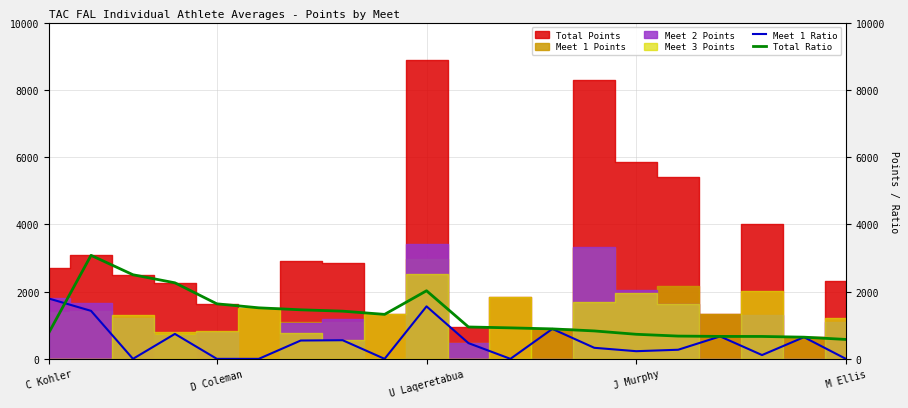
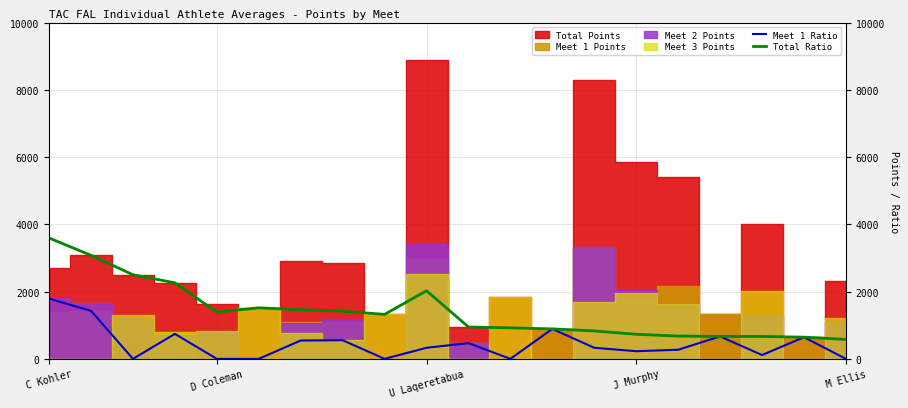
  {
    "Meet 1 Ratio": {
      "D Coleman": 0,
-     "U Laqeretabua": 1600,
+     "U Laqeretabua": 300,
      "J Murphy": 200
    },
    "Total Ratio": {
-     "C Kohler": 800,
-     "D Coleman": 1600,
+     "C Kohler": 3600,
+     "D Coleman": 1400,
      "U Laqeretabua": 2000,
      "J Murphy": 700,
      "M Ellis": 600
    }
  }
